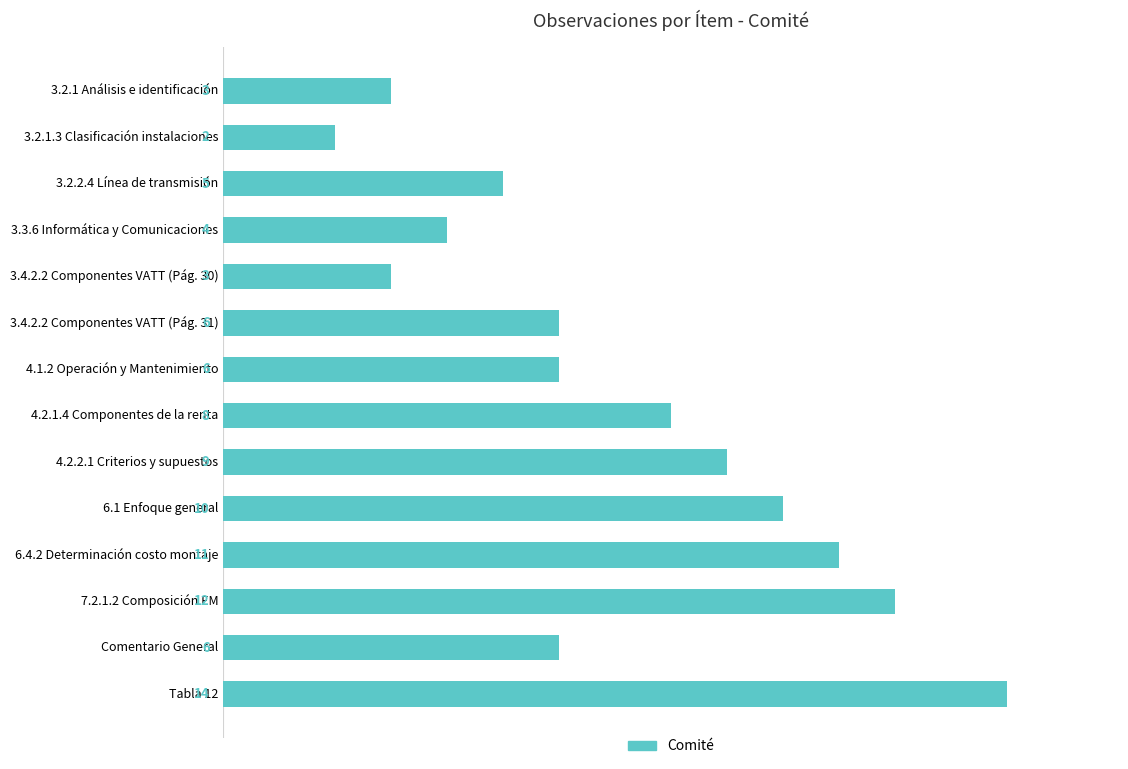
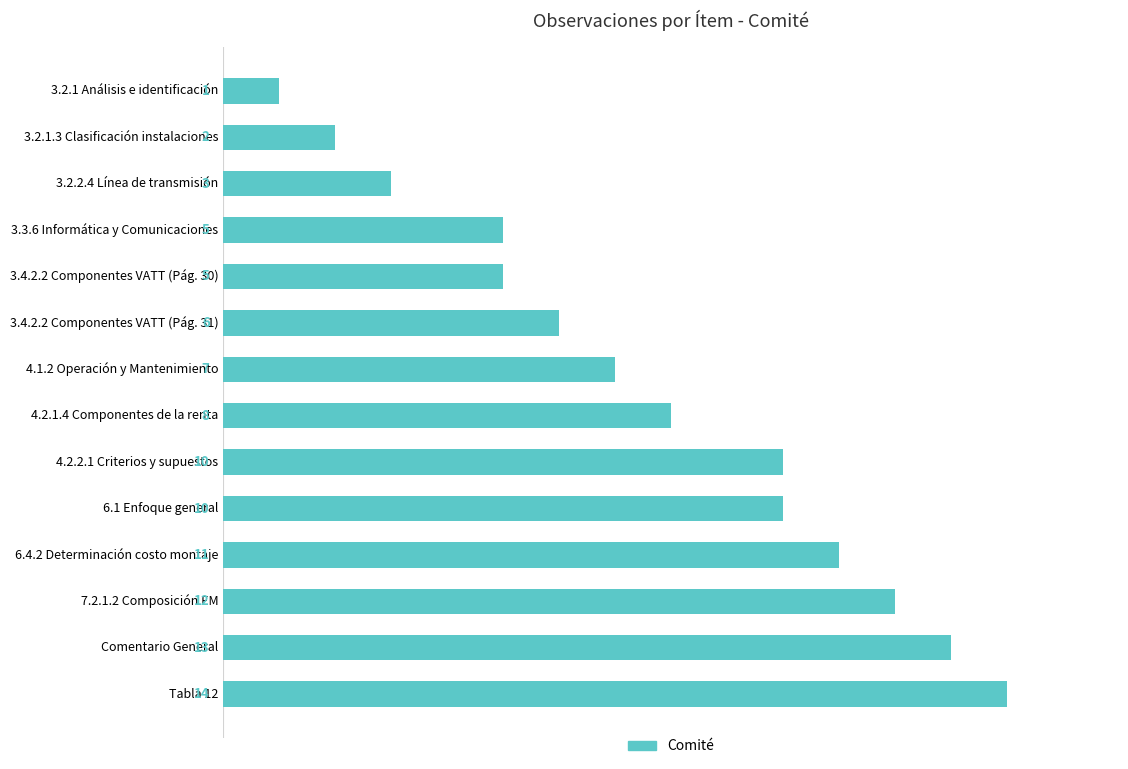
  {
-   "3.2.1 Análisis e identificación": 3,
-   "3.2.2.4 Línea de transmisión": 5,
-   "3.3.6 Informática y Comunicaciones": 4,
-   "3.4.2.2 Componentes VATT (Pág. 30)": 3,
-   "4.1.2 Operación y Mantenimiento": 6,
-   "4.2.2.1 Criterios y supuestos": 9,
-   "Comentario General": 6
+   "3.2.1 Análisis e identificación": 1,
+   "3.2.2.4 Línea de transmisión": 3,
+   "3.3.6 Informática y Comunicaciones": 5,
+   "3.4.2.2 Componentes VATT (Pág. 30)": 5,
+   "4.1.2 Operación y Mantenimiento": 7,
+   "4.2.2.1 Criterios y supuestos": 10,
+   "Comentario General": 13
  }
